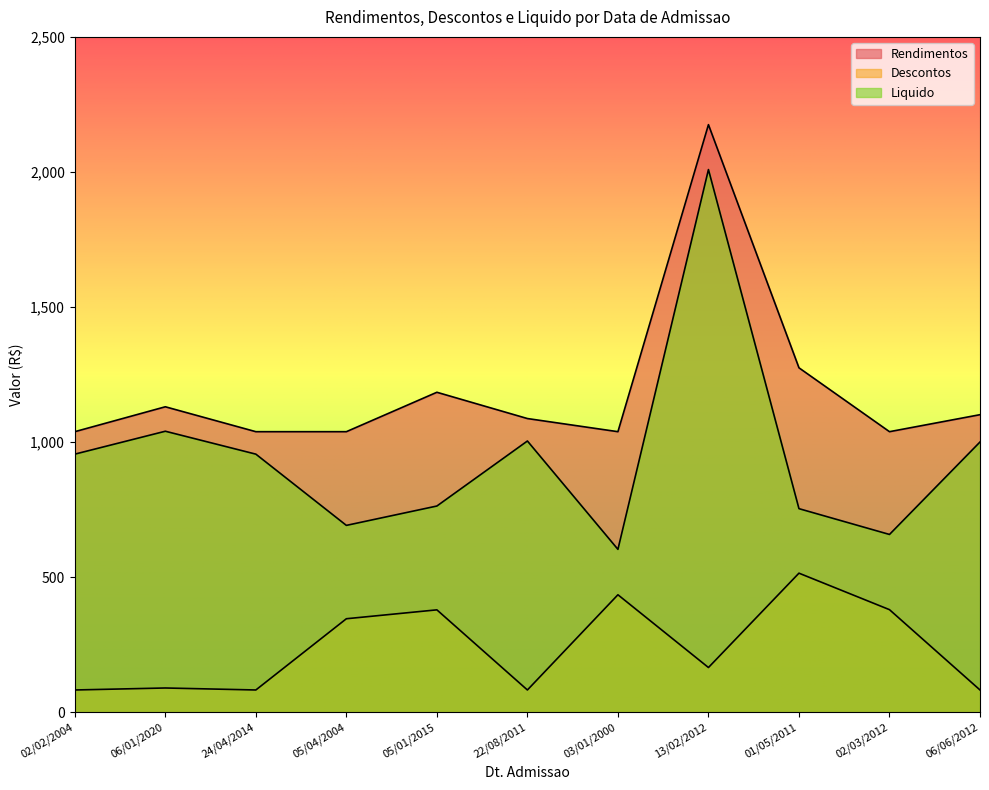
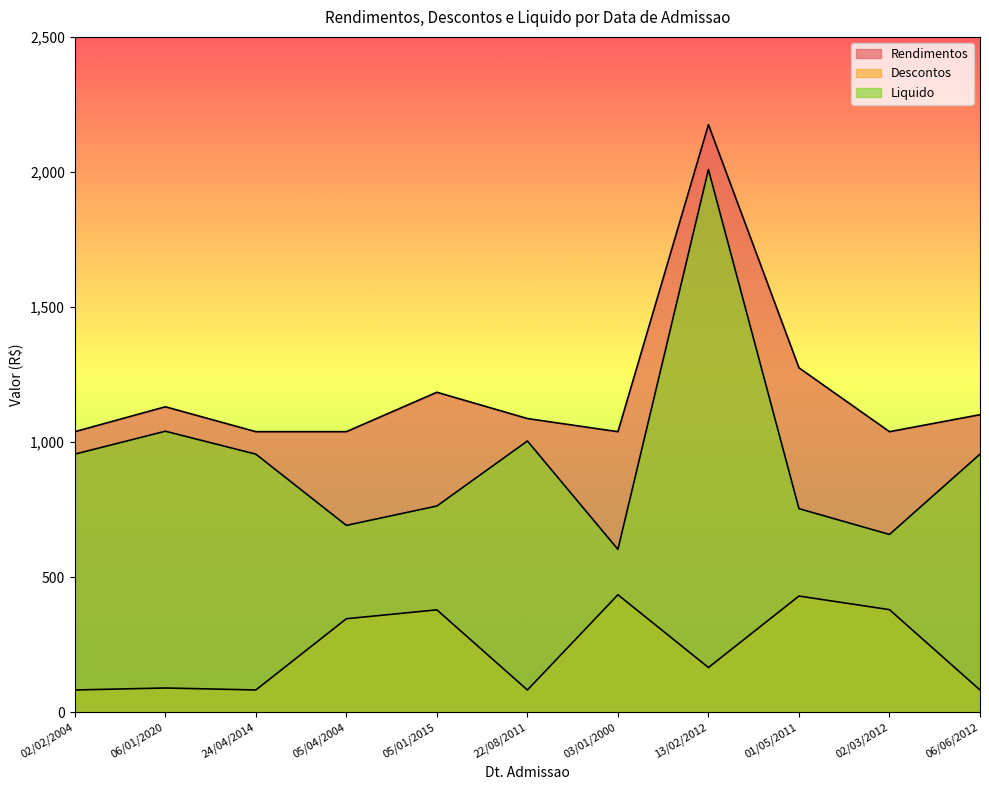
  {
    "Rendimentos": {
      "02/02/2004": "1,040",
      "06/01/2020": "1,130",
      "24/04/2014": "1,040",
      "05/04/2004": "1,040",
      "05/01/2015": "1,180",
      "22/08/2011": "1,090",
      "03/01/2000": "1,040",
      "13/02/2012": "2,180",
      "01/05/2011": "1,280",
      "02/03/2012": "1,040",
      "06/06/2012": "1,100"
    },
    "Descontos": {
      "02/02/2004": "80",
      "06/01/2020": "90",
      "24/04/2014": "80",
      "05/04/2004": "350",
      "05/01/2015": "380",
      "22/08/2011": "80",
      "03/01/2000": "440",
      "13/02/2012": "170",
-     "01/05/2011": "520",
+     "01/05/2011": "430",
      "02/03/2012": "380",
      "06/06/2012": "80"
    },
    "Liquido": {
      "02/02/2004": "960",
      "06/01/2020": "1,040",
      "24/04/2014": "960",
      "05/04/2004": "690",
      "05/01/2015": "760",
      "22/08/2011": "1,000",
      "03/01/2000": "600",
      "13/02/2012": "2,010",
      "01/05/2011": "750",
      "02/03/2012": "660",
-     "06/06/2012": "1,000"
+     "06/06/2012": "960"
    }
  }
